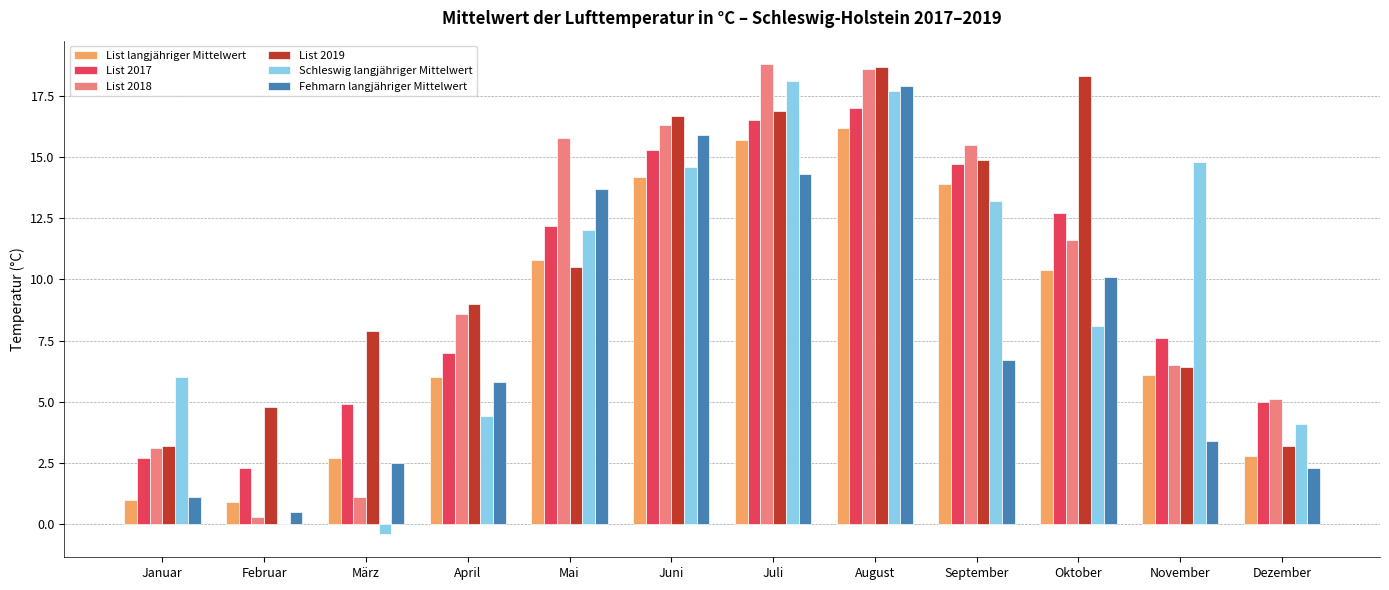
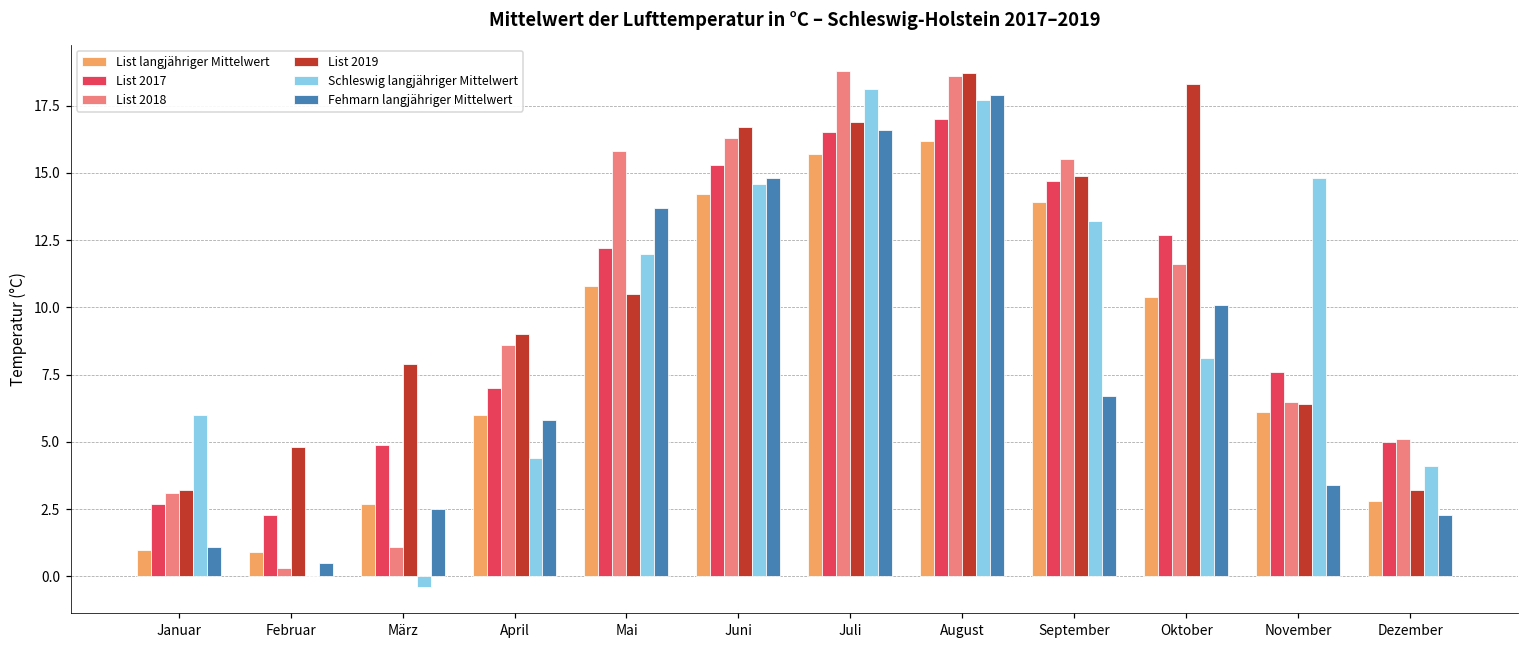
  {
    "List 2017": {
      "Januar": 2.7,
      "Februar": 2.3,
      "März": 4.9,
      "April": 7.0,
      "Mai": 12.2,
      "Juni": 15.3,
      "Juli": 16.5,
      "August": 17.0,
      "September": 14.7,
      "Oktober": 12.7,
      "November": 7.6,
      "Dezember": 5.0
    },
    "List 2019": {
      "Januar": 3.2,
      "Februar": 4.8,
      "März": 7.9,
      "April": 9.0,
      "Mai": 10.5,
      "Juni": 16.7,
      "Juli": 16.9,
      "August": 18.7,
      "September": 14.9,
      "Oktober": 18.3,
      "November": 6.4,
      "Dezember": 3.2
    },
    "Schleswig langjähriger Mittelwert": {
      "Januar": 6.0,
      "Februar": 0.0,
      "März": -0.4,
      "April": 4.4,
      "Mai": 12.0,
      "Juni": 14.6,
      "Juli": 18.1,
      "August": 17.7,
      "September": 13.2,
      "Oktober": 8.1,
      "November": 14.8,
      "Dezember": 4.1
    },
    "Fehmarn langjähriger Mittelwert": {
      "Januar": 1.1,
      "Februar": 0.5,
      "März": 2.5,
      "April": 5.8,
      "Mai": 13.7,
-     "Juni": 15.9,
-     "Juli": 14.3,
+     "Juni": 14.8,
+     "Juli": 16.6,
      "August": 17.9,
      "September": 6.7,
      "Oktober": 10.1,
      "November": 3.4,
      "Dezember": 2.3
    }
  }
